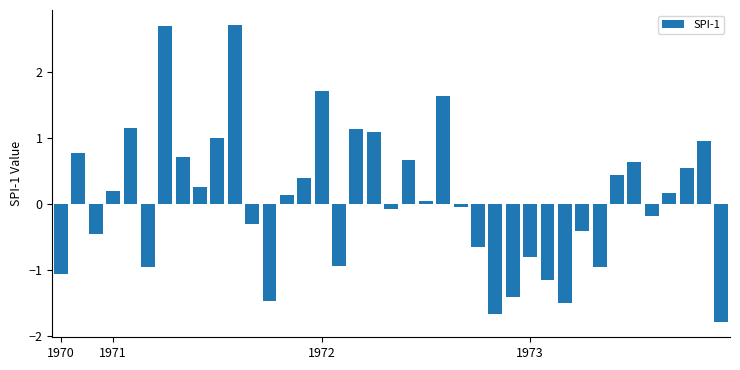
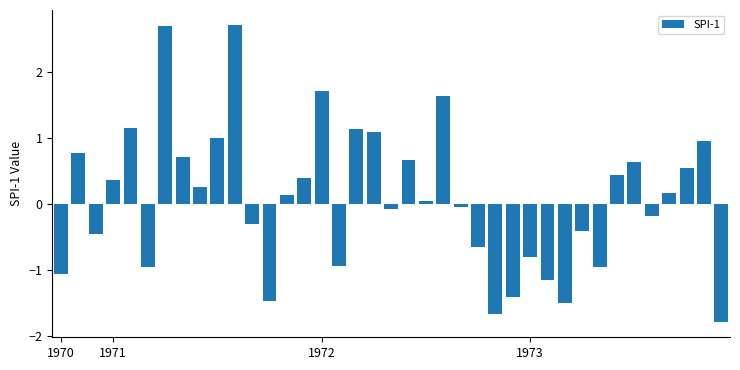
  {
    "1970": -1.1,
-   "1971": 0.2,
+   "1971": 0.4,
    "1972": 1.7,
    "1973": -0.8
  }
